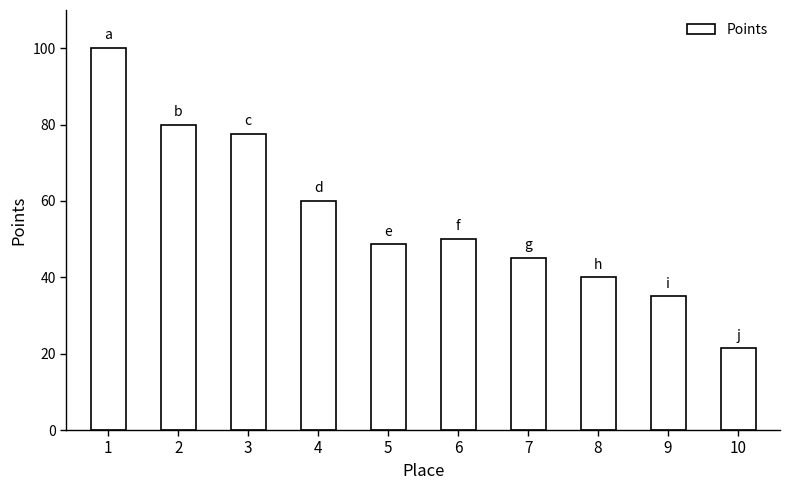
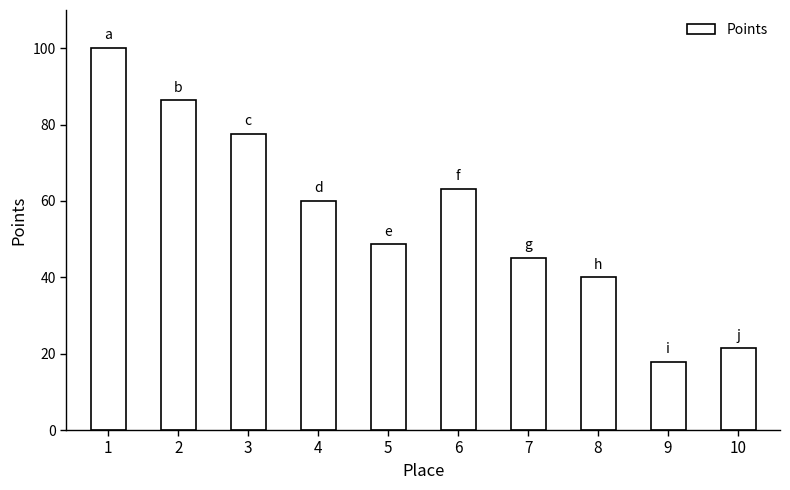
  {
    "1": 100,
-   "2": 80,
+   "2": 86,
    "3": 78,
    "4": 60,
    "5": 49,
-   "6": 50,
+   "6": 63,
    "7": 45,
    "8": 40,
-   "9": 35,
+   "9": 18,
    "10": 21
  }
